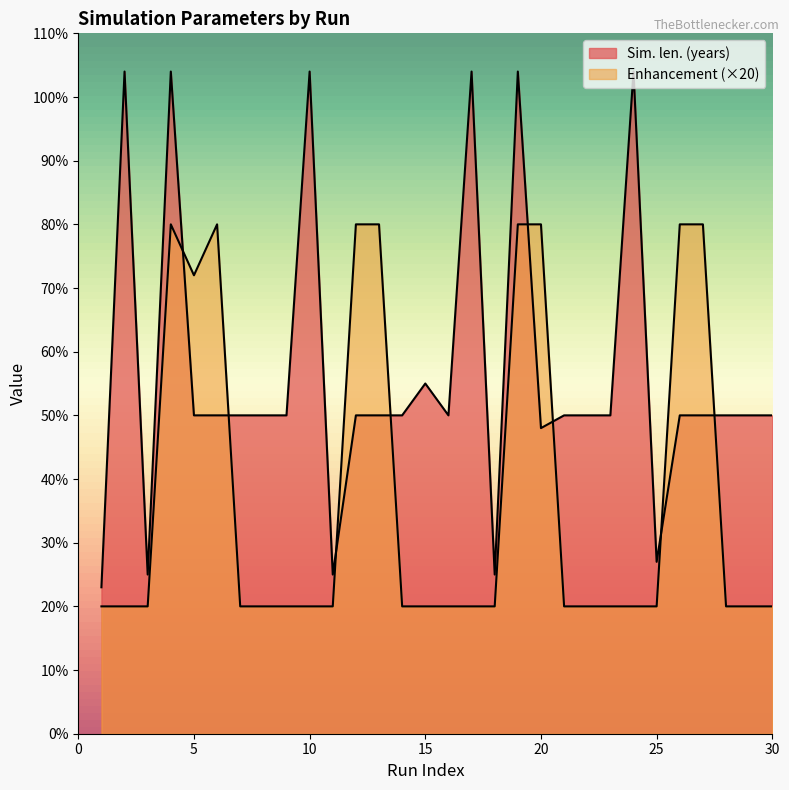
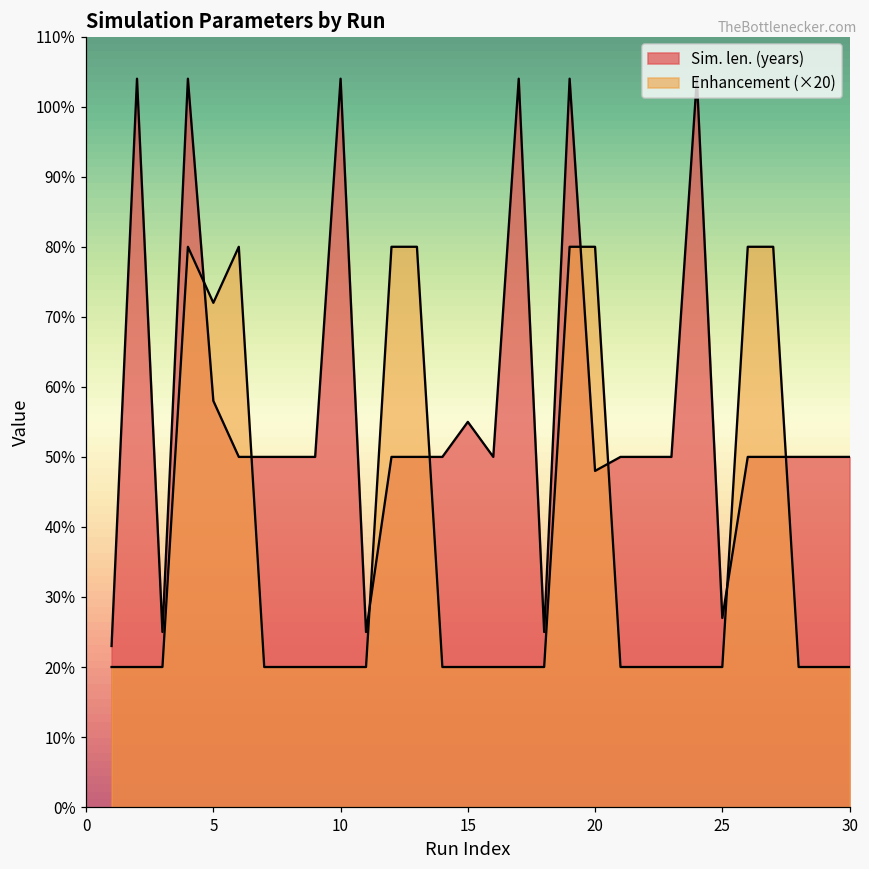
  {
    "Sim. len. (years)": {
-     "5": "50%",
+     "5": "58%",
      "10": "104%",
      "15": "55%",
      "20": "48%",
      "25": "27%",
      "30": "50%"
    },
    "Enhancement (×20)": {
      "5": "72%",
      "10": "20%",
      "15": "20%",
      "20": "80%",
      "25": "20%",
      "30": "20%"
    }
  }
